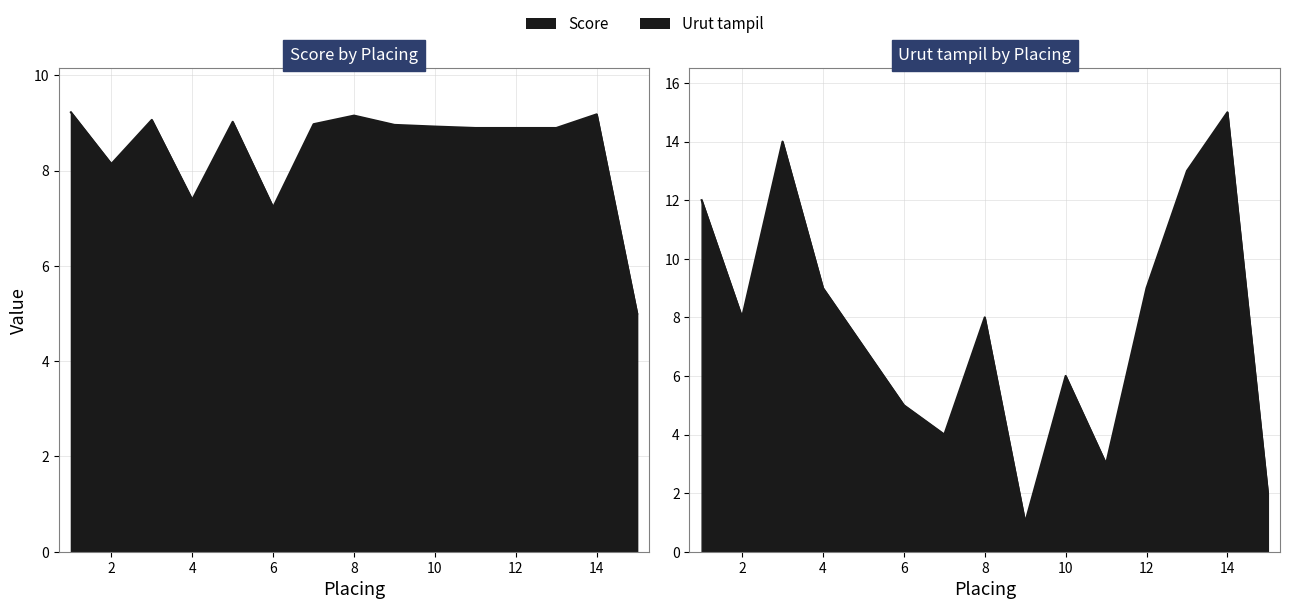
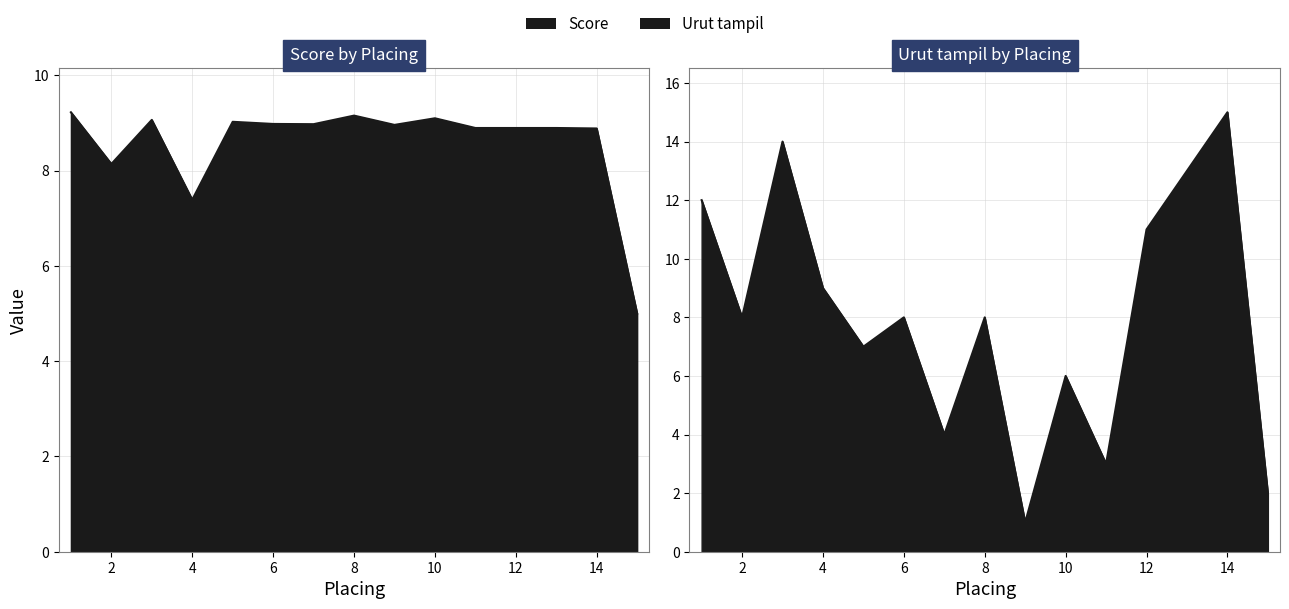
  {
    "Score by Placing": {
      "2": 8.1,
      "4": 7.4,
-     "6": 7.2,
+     "6": 9.0,
      "8": 9.2,
-     "10": 8.9,
+     "10": 9.1,
      "12": 8.9,
-     "14": 9.2
+     "14": 8.9
    },
    "Urut tampil by Placing": {
      "2": 8,
      "4": 9,
-     "6": 5,
+     "6": 8,
      "8": 8,
      "10": 6,
-     "12": 9,
+     "12": 11,
      "14": 15
    }
  }
